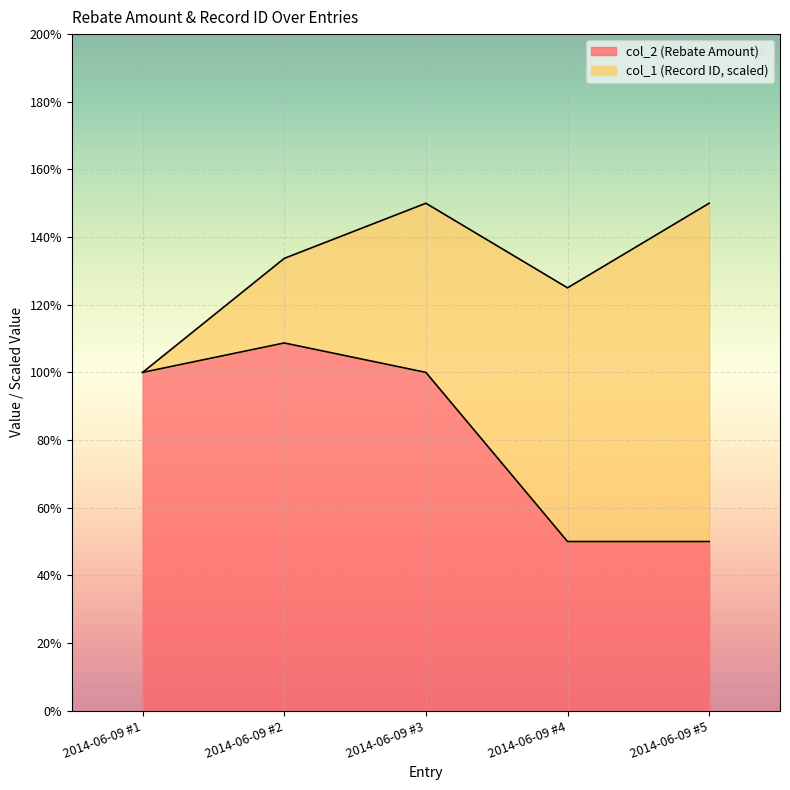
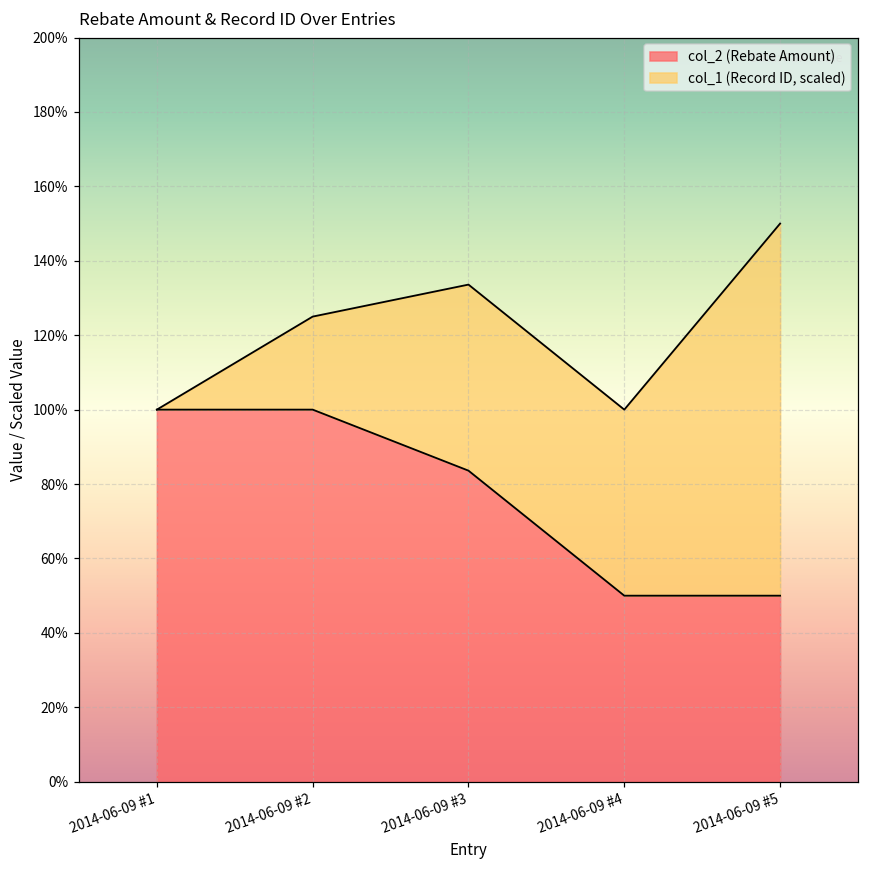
  {
    "col_2 (Rebate Amount)": {
-     "2014-06-09 #2": "109%",
-     "2014-06-09 #3": "100%",
+     "2014-06-09 #2": "100%",
+     "2014-06-09 #3": "84%",
      "2014-06-09 #4": "50%",
      "2014-06-09 #5": "50%"
    },
    "col_1 (Record ID, scaled)": {
      "2014-06-09 #2": "25%",
      "2014-06-09 #3": "50%",
-     "2014-06-09 #4": "75%",
+     "2014-06-09 #4": "50%",
      "2014-06-09 #5": "100%"
    }
  }
